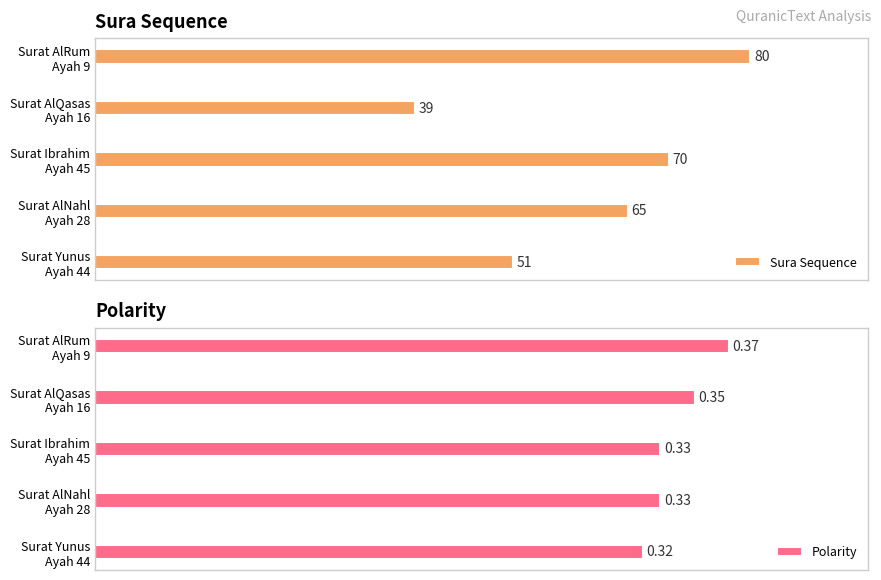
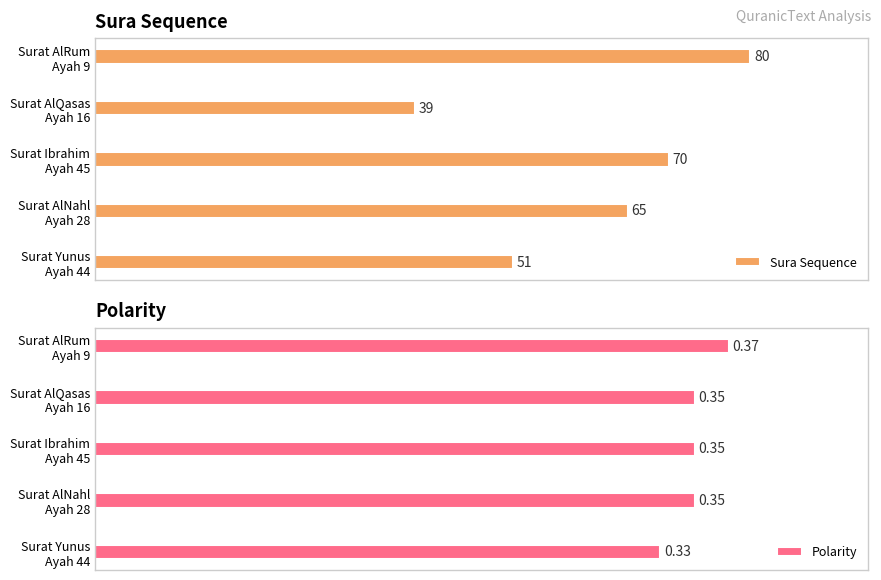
  {
    "Sura Sequence": {
      "Surat AlRum Ayah 9": 80,
      "Surat AlQasas Ayah 16": 39,
      "Surat Ibrahim Ayah 45": 70,
      "Surat AlNahl Ayah 28": 65,
      "Surat Yunus Ayah 44": 51
    },
    "Polarity": {
      "Surat AlRum Ayah 9": 0.37,
      "Surat AlQasas Ayah 16": 0.35,
-     "Surat Ibrahim Ayah 45": 0.33,
-     "Surat AlNahl Ayah 28": 0.33,
-     "Surat Yunus Ayah 44": 0.32
+     "Surat Ibrahim Ayah 45": 0.35,
+     "Surat AlNahl Ayah 28": 0.35,
+     "Surat Yunus Ayah 44": 0.33
    }
  }
